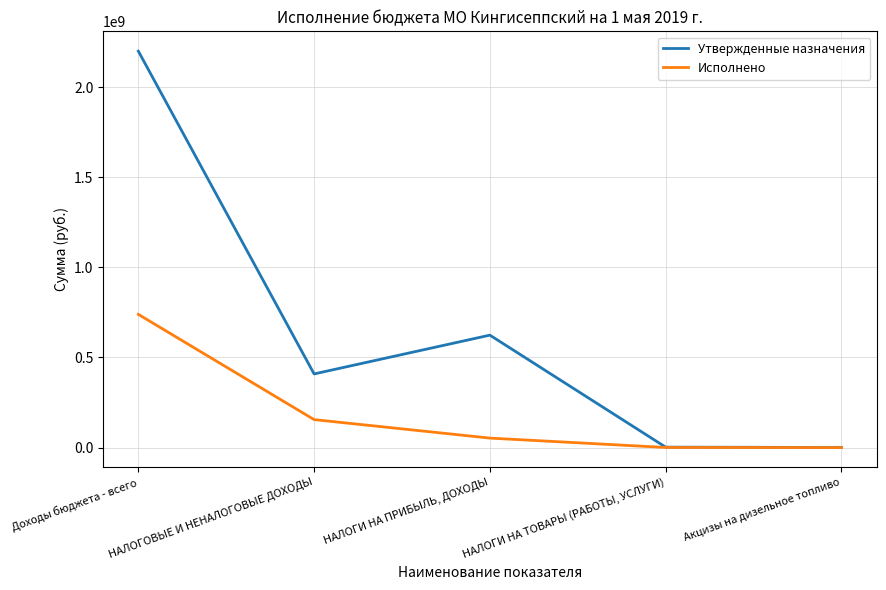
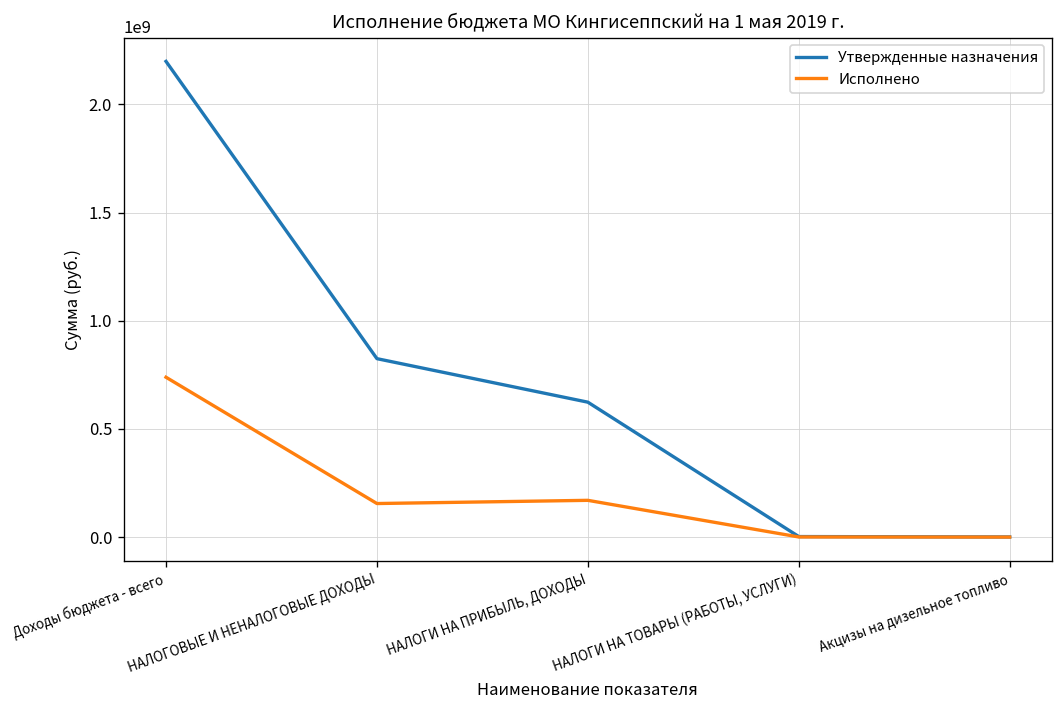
  {
    "Утвержденные назначения": {
      "Доходы бюджета - всего": 2200000000,
-     "НАЛОГОВЫЕ И НЕНАЛОГОВЫЕ ДОХОДЫ": 410000000,
+     "НАЛОГОВЫЕ И НЕНАЛОГОВЫЕ ДОХОДЫ": 830000000,
      "НАЛОГИ НА ПРИБЫЛЬ, ДОХОДЫ": 620000000
    },
    "Исполнено": {
      "Доходы бюджета - всего": 740000000,
      "НАЛОГОВЫЕ И НЕНАЛОГОВЫЕ ДОХОДЫ": 160000000,
-     "НАЛОГИ НА ПРИБЫЛЬ, ДОХОДЫ": 50000000
+     "НАЛОГИ НА ПРИБЫЛЬ, ДОХОДЫ": 170000000
    }
  }
